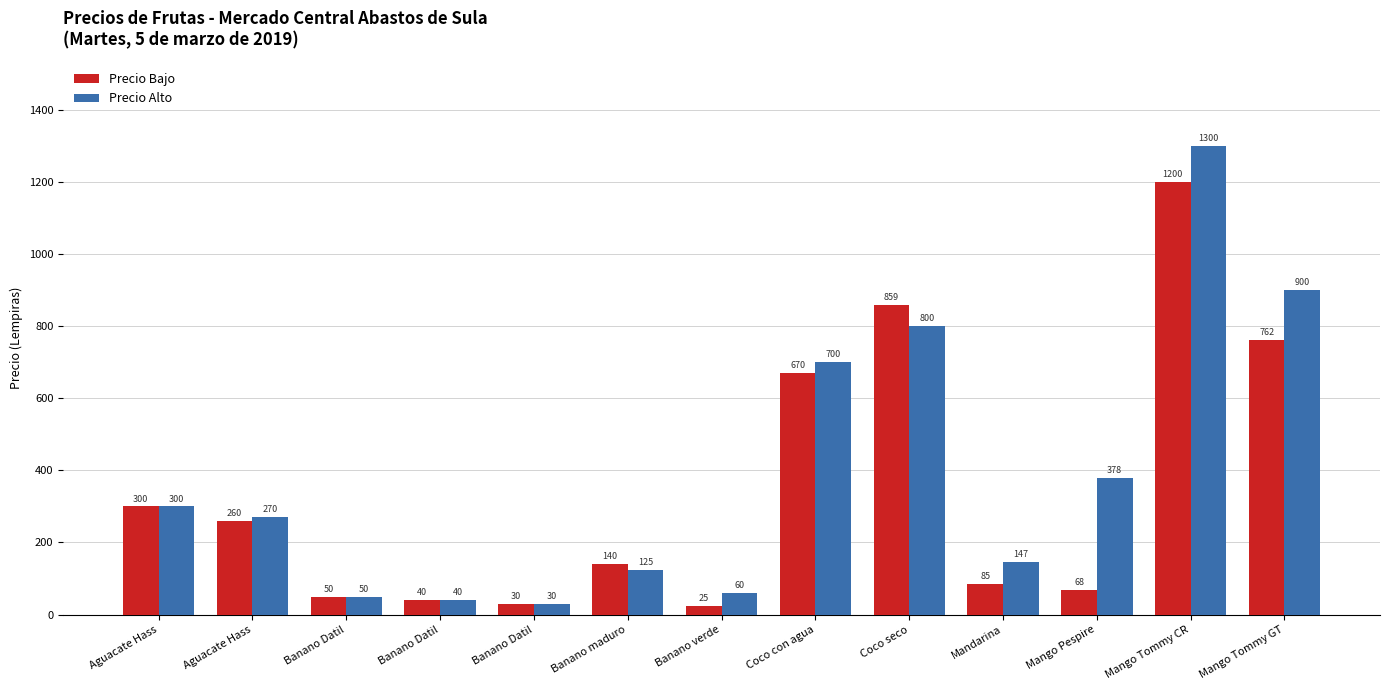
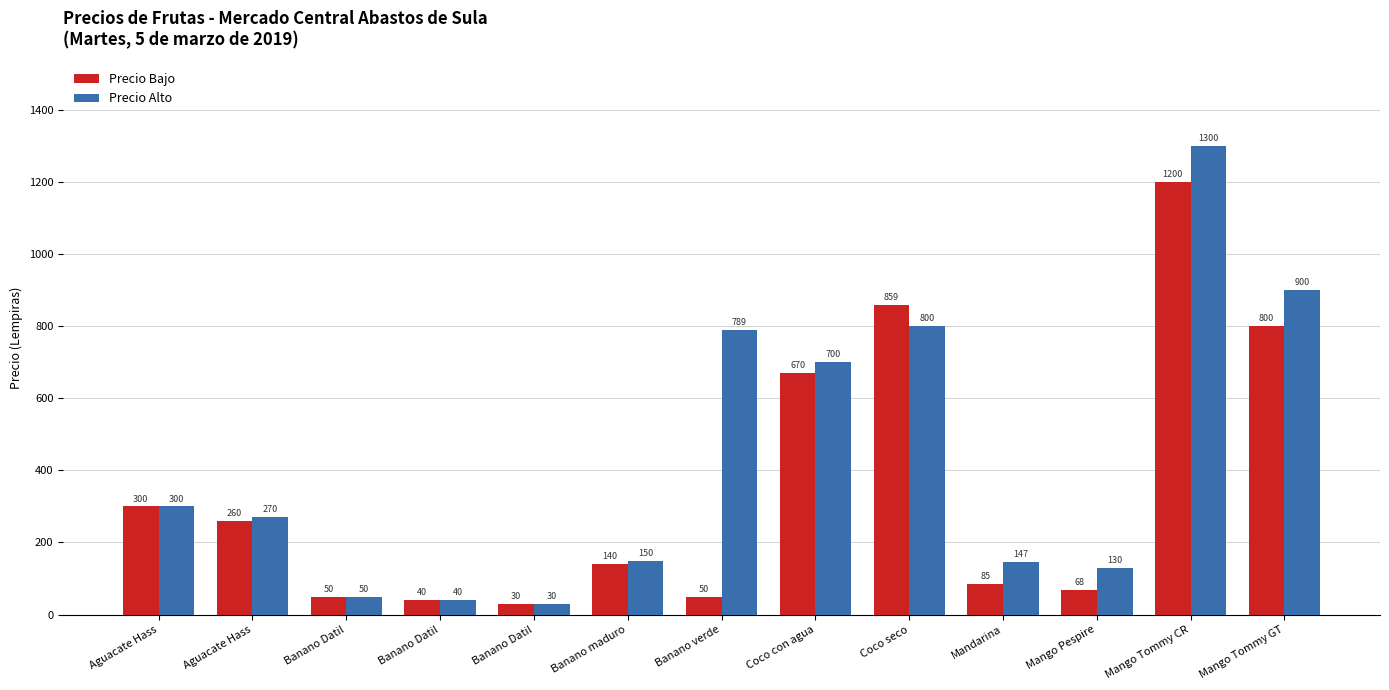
  {
    "Precio Bajo": {
      "Banano maduro": 140,
-     "Banano verde": 25,
+     "Banano verde": 50,
      "Coco con agua": 670,
      "Coco seco": 859,
      "Mandarina": 85,
      "Mango Pespire": 68,
      "Mango Tommy CR": 1200,
-     "Mango Tommy GT": 762
+     "Mango Tommy GT": 800
    },
    "Precio Alto": {
-     "Banano maduro": 125,
-     "Banano verde": 60,
+     "Banano maduro": 150,
+     "Banano verde": 789,
      "Coco con agua": 700,
      "Coco seco": 800,
      "Mandarina": 147,
-     "Mango Pespire": 378,
+     "Mango Pespire": 130,
      "Mango Tommy CR": 1300,
      "Mango Tommy GT": 900
    }
  }
